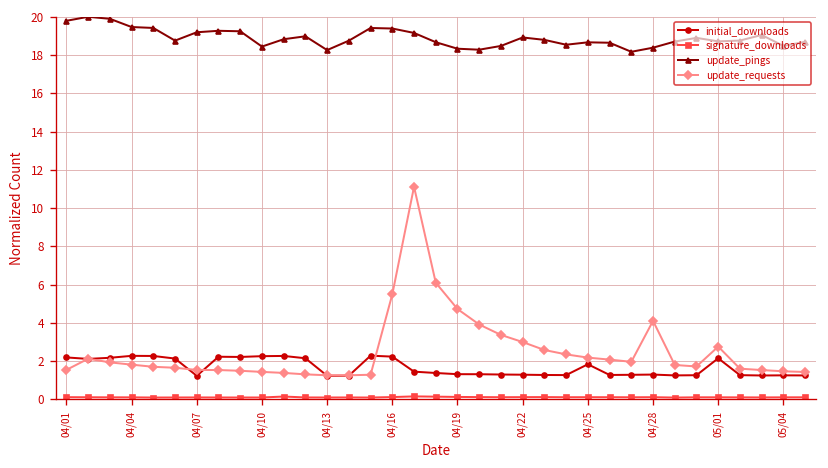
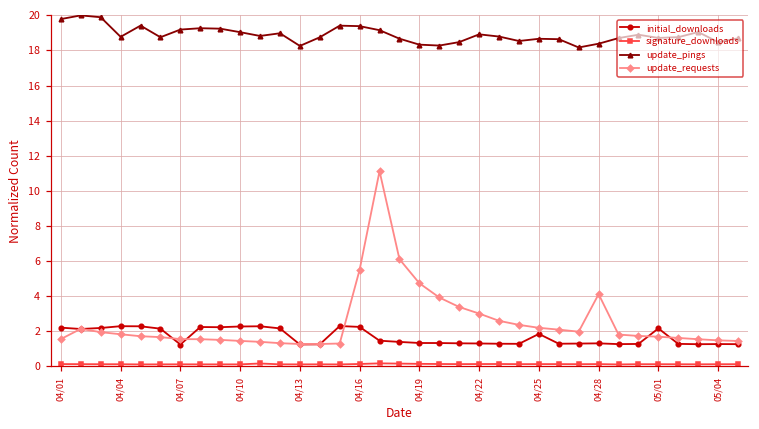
  {
    "initial_downloads": {
      "04/01": 2.2,
      "04/04": 2.3,
      "04/07": 1.2,
      "04/10": 2.3,
      "04/16": 2.2,
      "04/19": 1.3,
      "04/22": 1.3,
      "04/25": 1.8,
      "04/28": 1.3,
      "05/01": 2.2,
      "05/04": 1.3
    },
    "signature_downloads": {
      "04/01": 0.1,
      "04/04": 0.1,
      "04/07": 0.1,
      "04/10": 0.1,
      "04/13": 0.1,
      "04/16": 0.1,
      "04/19": 0.1,
      "04/22": 0.1,
      "04/25": 0.1,
      "04/28": 0.1,
      "05/01": 0.1,
      "05/04": 0.1
    },
    "update_pings": {
      "04/01": 19.8,
-     "04/04": 19.5,
+     "04/04": 18.8,
      "04/07": 19.2,
-     "04/10": 18.4,
+     "04/10": 19.0,
      "04/13": 18.3,
      "04/16": 19.4,
      "04/19": 18.3,
      "04/22": 18.9,
      "04/25": 18.7,
      "04/28": 18.4
    },
    "update_requests": {
      "04/01": 1.5,
      "04/04": 1.8,
      "04/07": 1.5,
      "04/10": 1.4,
      "04/16": 5.5,
      "04/19": 4.7,
      "04/22": 3.0,
      "04/25": 2.2,
      "04/28": 4.1,
-     "05/01": 2.8,
+     "05/01": 1.7,
      "05/04": 1.5
    }
  }
